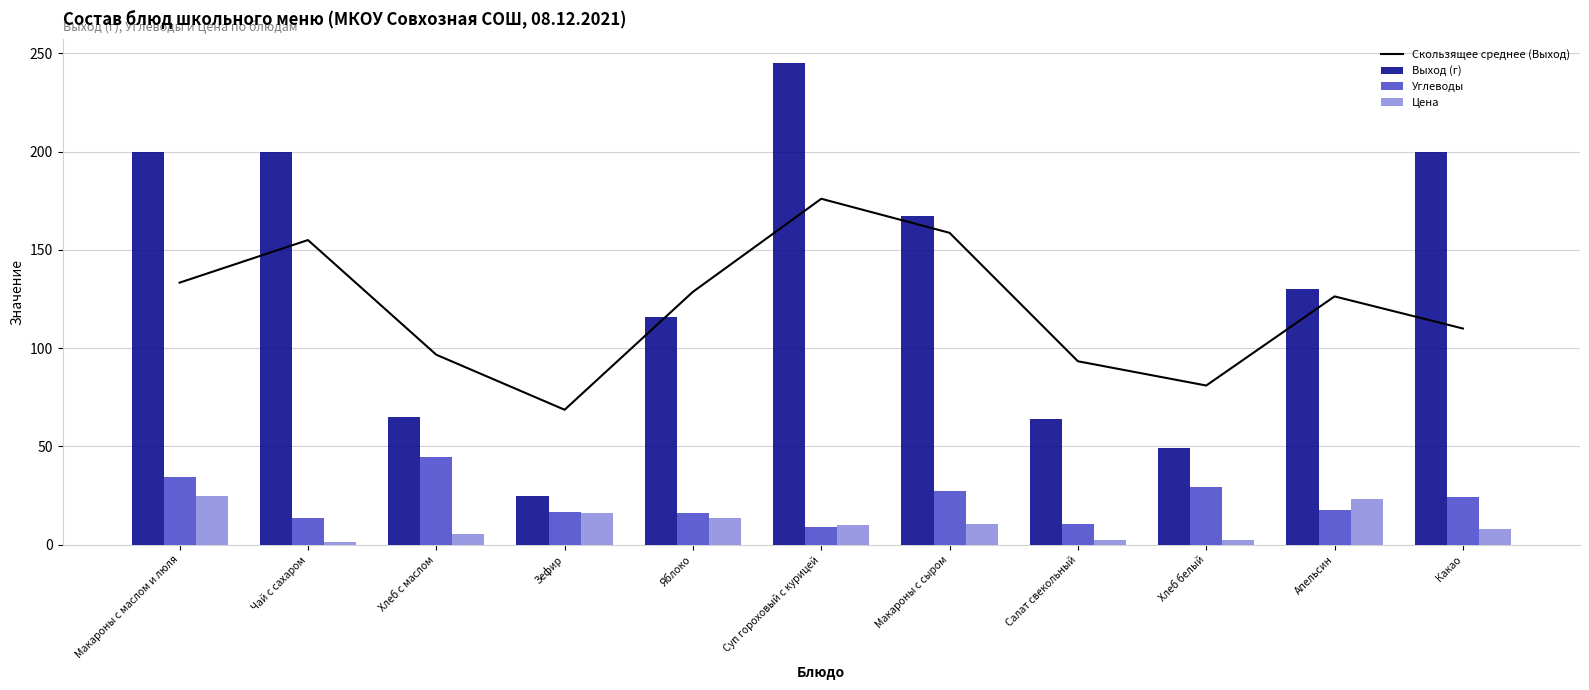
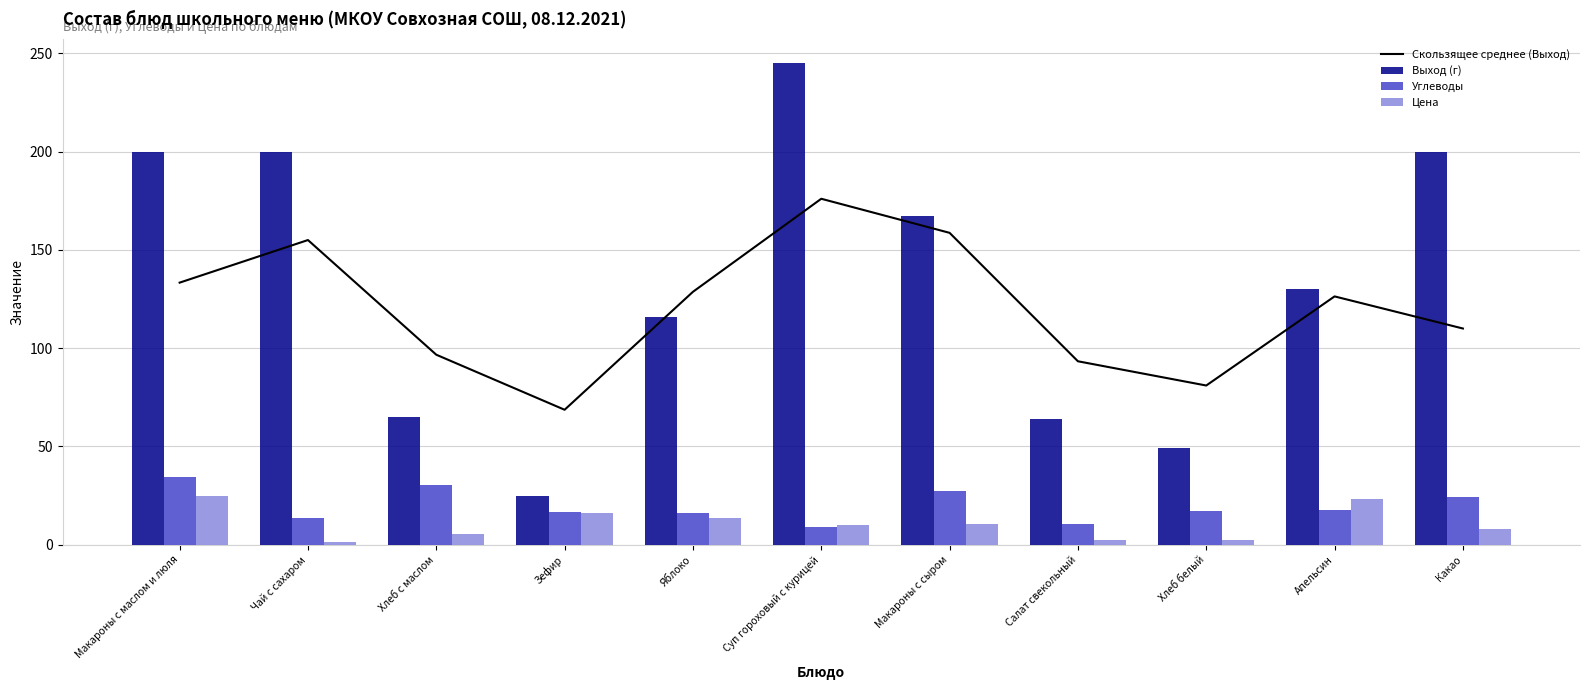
  {
    "Выход (г)": {
      "Макароны с маслом и люля": 200,
      "Чай с сахаром": 200,
      "Хлеб с маслом": 65,
      "Зефир": 25,
      "Яблоко": 116,
      "Суп гороховый с курицей": 245,
      "Макароны с сыром": 167,
      "Салат свекольный": 64,
      "Хлеб белый": 49,
      "Апельсин": 130,
      "Какао": 200
    },
    "Скользящее среднее (Выход)": {
      "Макароны с маслом и люля": 133,
      "Чай с сахаром": 155,
      "Хлеб с маслом": 97,
      "Зефир": 69,
      "Яблоко": 129,
      "Суп гороховый с курицей": 176,
      "Макароны с сыром": 159,
      "Салат свекольный": 93,
      "Хлеб белый": 81,
      "Апельсин": 126,
      "Какао": 110
    },
    "Углеводы": {
      "Макароны с маслом и люля": 34,
      "Чай с сахаром": 13,
-     "Хлеб с маслом": 44,
+     "Хлеб с маслом": 30,
      "Зефир": 17,
      "Яблоко": 16,
      "Суп гороховый с курицей": 9,
      "Макароны с сыром": 27,
      "Салат свекольный": 10,
-     "Хлеб белый": 29,
+     "Хлеб белый": 17,
      "Апельсин": 18,
      "Какао": 25
    },
    "Цена": {
      "Макароны с маслом и люля": 25,
      "Хлеб с маслом": 6,
      "Зефир": 16,
      "Яблоко": 14,
      "Суп гороховый с курицей": 10,
      "Макароны с сыром": 11,
      "Салат свекольный": 2,
      "Хлеб белый": 3,
      "Апельсин": 23,
      "Какао": 8
    }
  }
